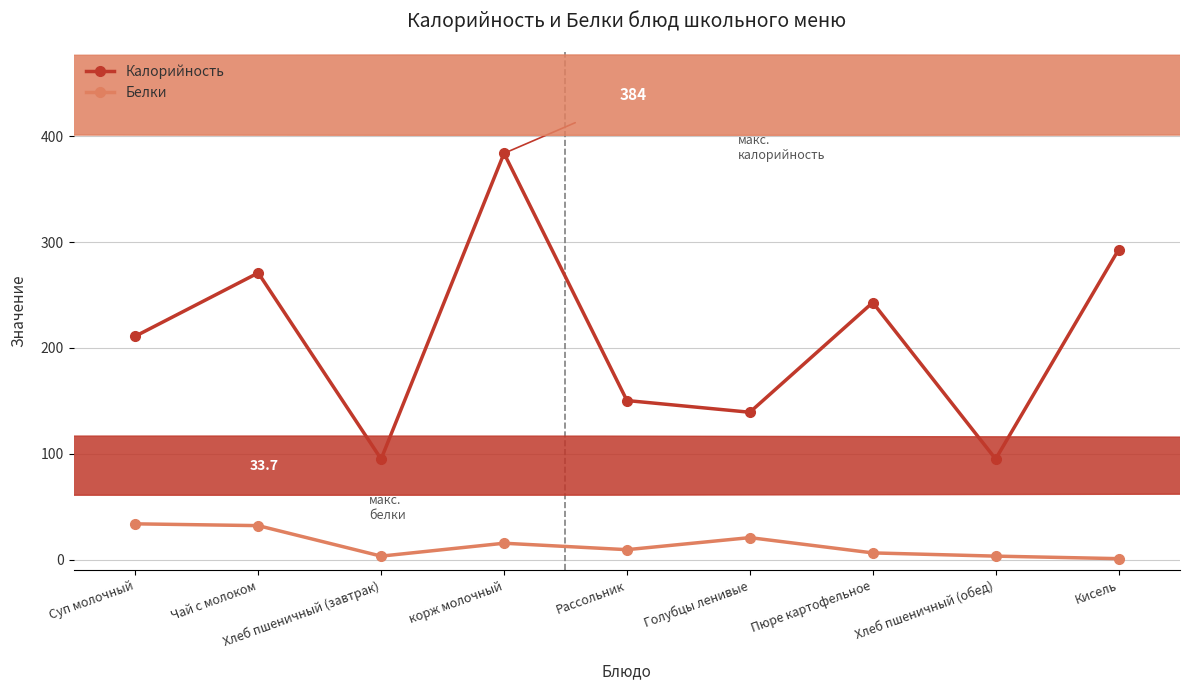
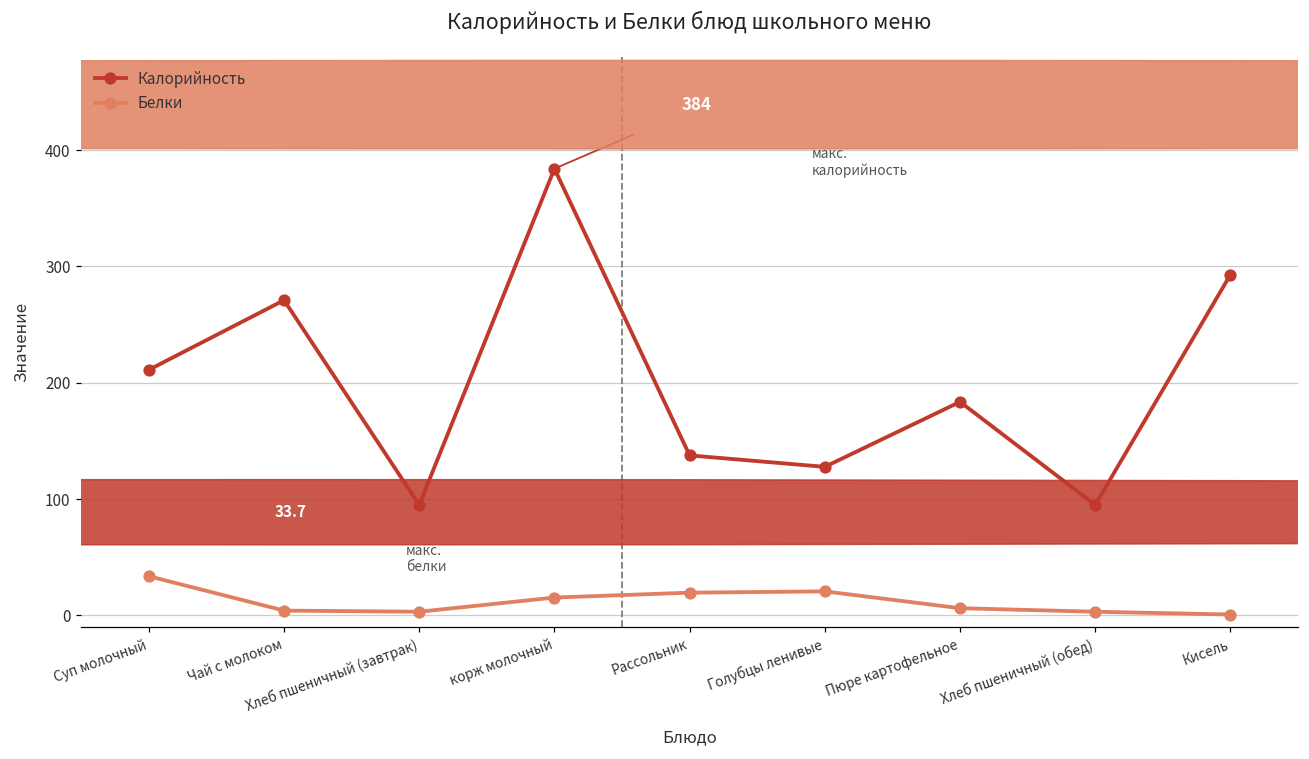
  {
    "Калорийность": {
      "Суп молочный": 211,
      "Чай с молоком": 271,
      "корж молочный": 384,
-     "Рассольник": 150,
-     "Голубцы ленивые": 139,
-     "Пюре картофельное": 243,
+     "Рассольник": 138,
+     "Голубцы ленивые": 128,
+     "Пюре картофельное": 184,
      "Кисель": 293
    },
    "Белки": {
      "Суп молочный": 34,
-     "Чай с молоком": 32,
+     "Чай с молоком": 4,
      "Хлеб пшеничный (завтрак)": 3,
      "корж молочный": 15,
-     "Рассольник": 9,
+     "Рассольник": 20,
      "Голубцы ленивые": 21,
      "Пюре картофельное": 6,
      "Хлеб пшеничный (обед)": 3,
      "Кисель": 1
    }
  }
